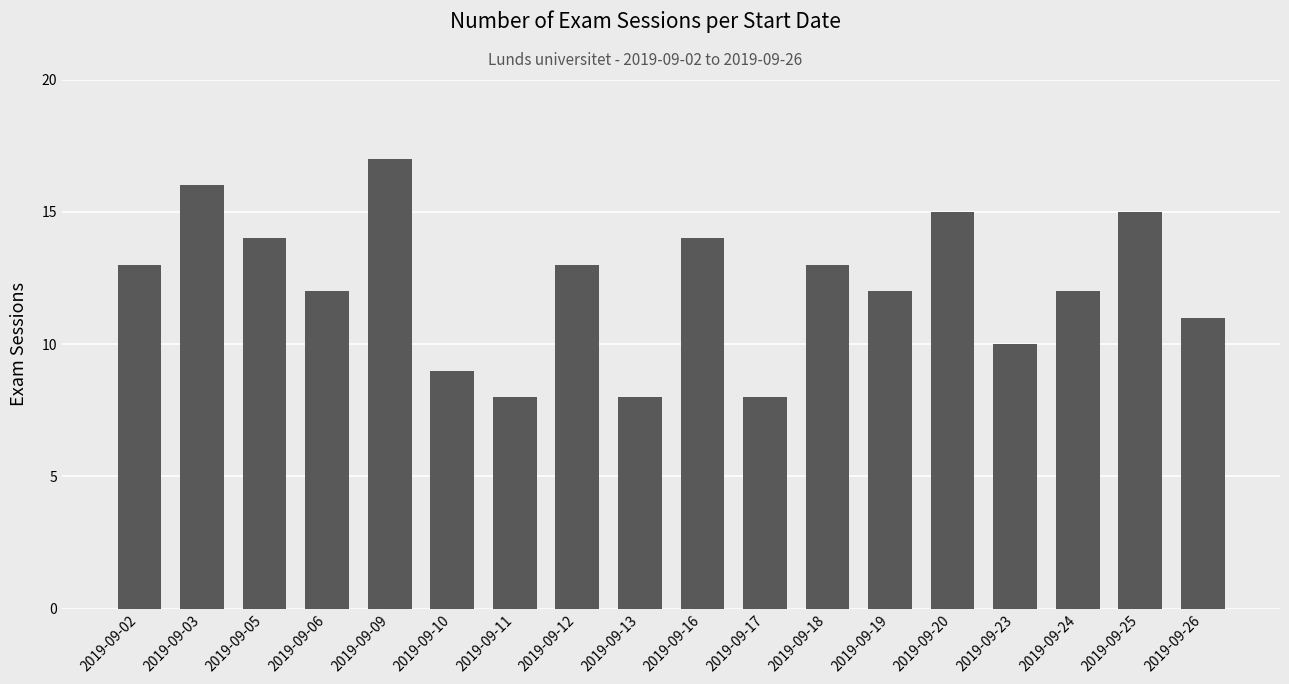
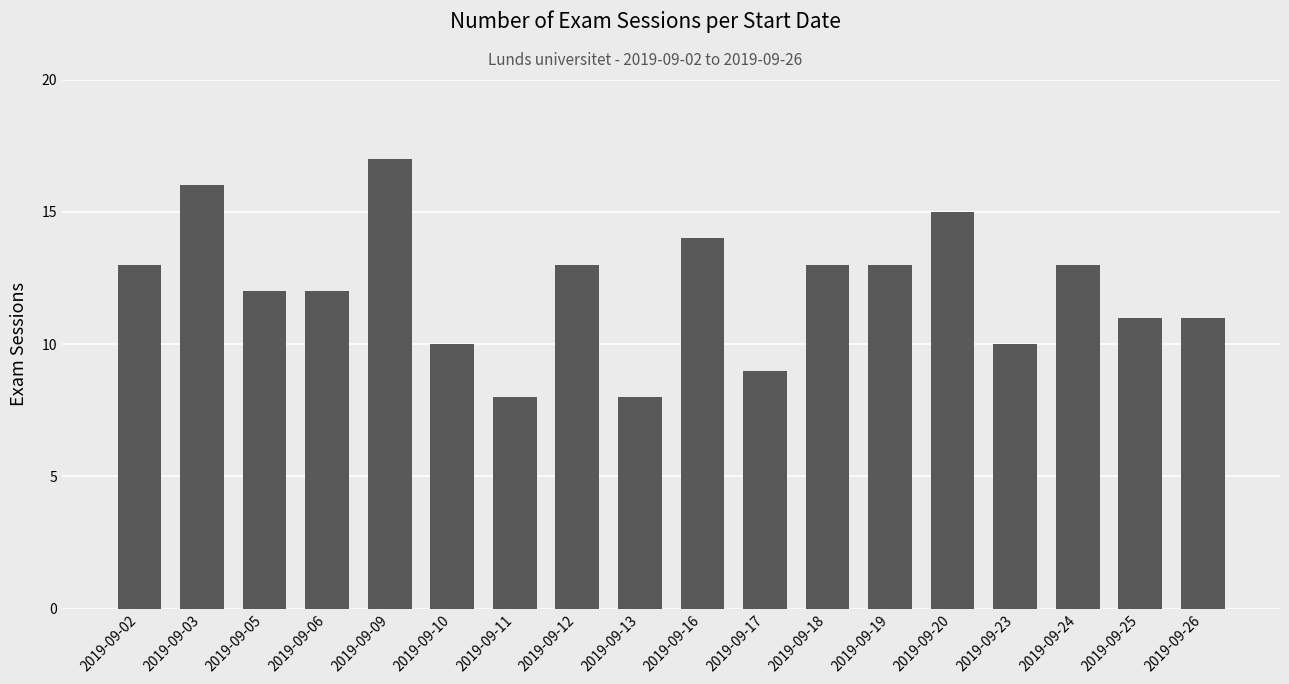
  {
    "2019-09-02": 13,
    "2019-09-03": 16,
-   "2019-09-05": 14,
+   "2019-09-05": 12,
    "2019-09-06": 12,
    "2019-09-09": 17,
-   "2019-09-10": 9,
+   "2019-09-10": 10,
    "2019-09-11": 8,
    "2019-09-12": 13,
    "2019-09-13": 8,
    "2019-09-16": 14,
-   "2019-09-17": 8,
+   "2019-09-17": 9,
    "2019-09-18": 13,
-   "2019-09-19": 12,
+   "2019-09-19": 13,
    "2019-09-20": 15,
    "2019-09-23": 10,
-   "2019-09-24": 12,
-   "2019-09-25": 15,
+   "2019-09-24": 13,
+   "2019-09-25": 11,
    "2019-09-26": 11
  }
